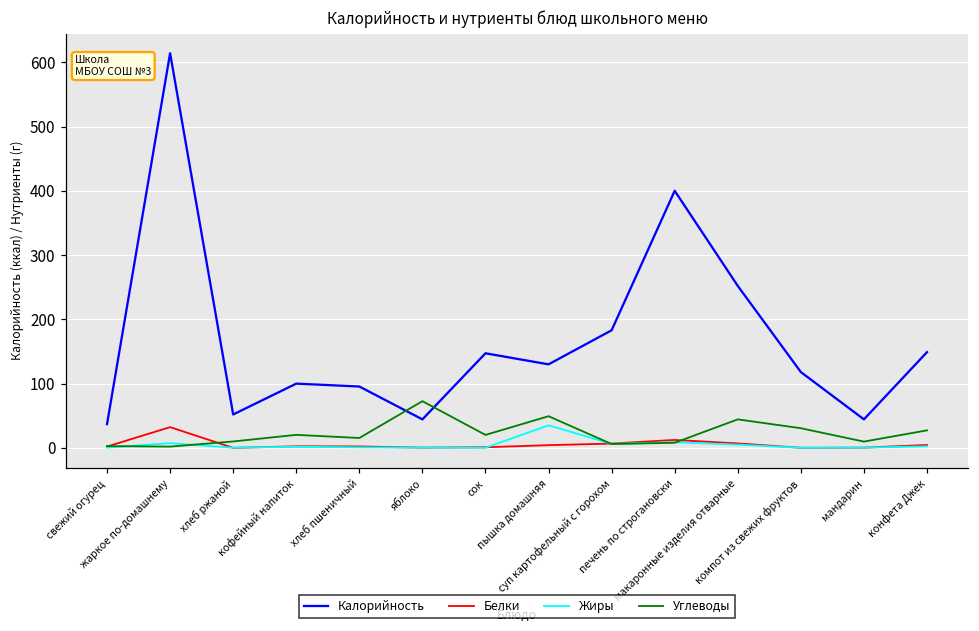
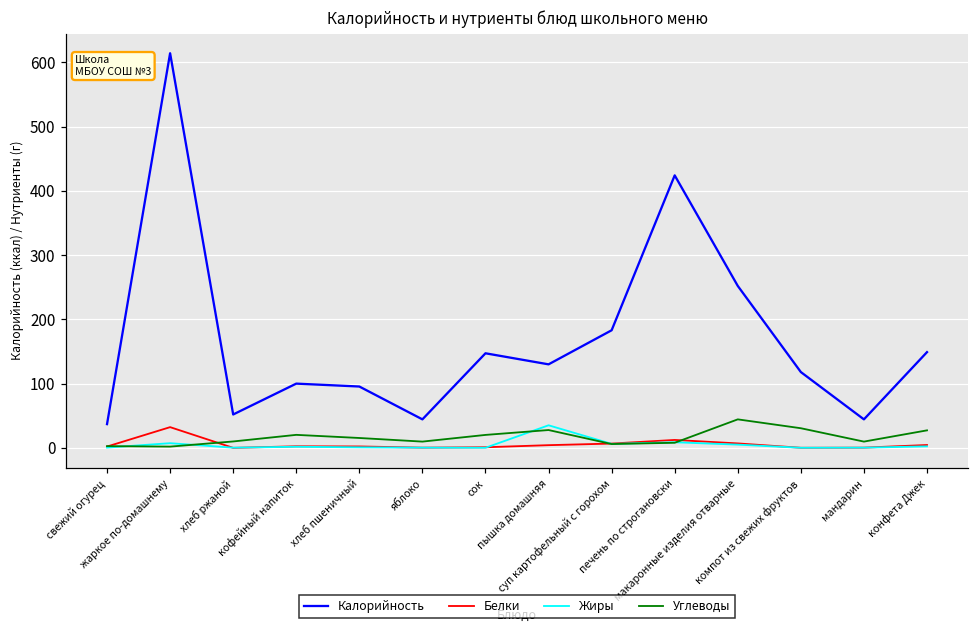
  {
    "Калорийность": {
      "свежий огурец": 40,
      "хлеб ржаной": 50,
      "кофейный напиток": 100,
      "хлеб пшеничный": 100,
      "яблоко": 40,
      "сок": 150,
      "пышка домашняя": 130,
      "суп картофельный с горохом": 180,
-     "печень по строгановски": 400,
+     "печень по строгановски": 420,
      "макаронные изделия отварные": 250,
      "компот из свежих фруктов": 120,
      "мандарин": 40,
      "конфета Джек": 150
    },
    "Белки": {
      "жаркое по-домашнему": 30,
      "пышка домашняя": 0
    },
    "Жиры": {
      "жаркое по-домашнему": 10,
      "пышка домашняя": 40
    },
    "Углеводы": {
      "жаркое по-домашнему": 0,
      "хлеб ржаной": 10,
      "кофейный напиток": 20,
      "хлеб пшеничный": 20,
-     "яблоко": 70,
+     "яблоко": 10,
      "сок": 20,
-     "пышка домашняя": 50,
+     "пышка домашняя": 30,
      "макаронные изделия отварные": 40,
      "компот из свежих фруктов": 30,
      "мандарин": 10,
      "конфета Джек": 30
    }
  }
